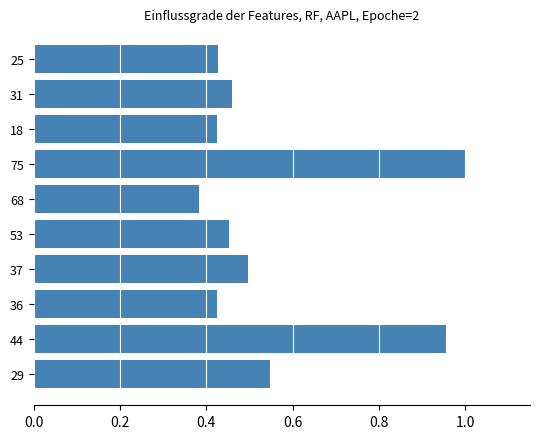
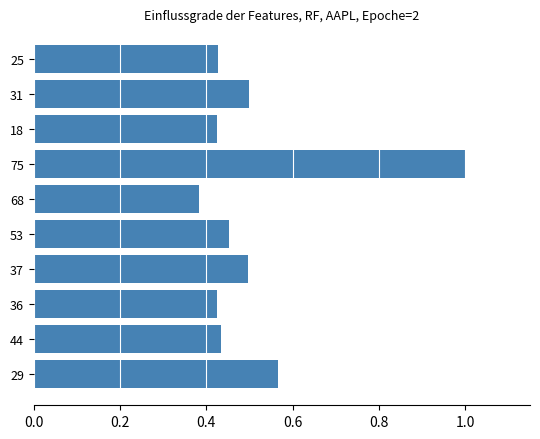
  {
    "25": 0.43,
-   "31": 0.46,
+   "31": 0.50,
    "18": 0.43,
    "75": 1.00,
    "68": 0.38,
    "53": 0.45,
    "37": 0.50,
    "36": 0.42,
-   "44": 0.95,
-   "29": 0.55
+   "44": 0.43,
+   "29": 0.57
  }
